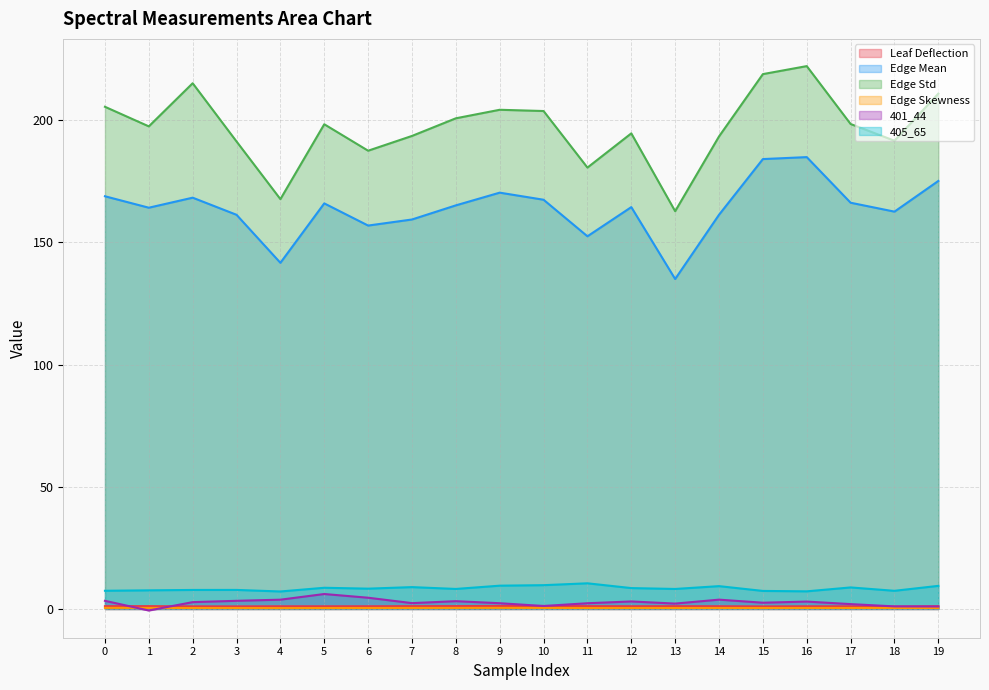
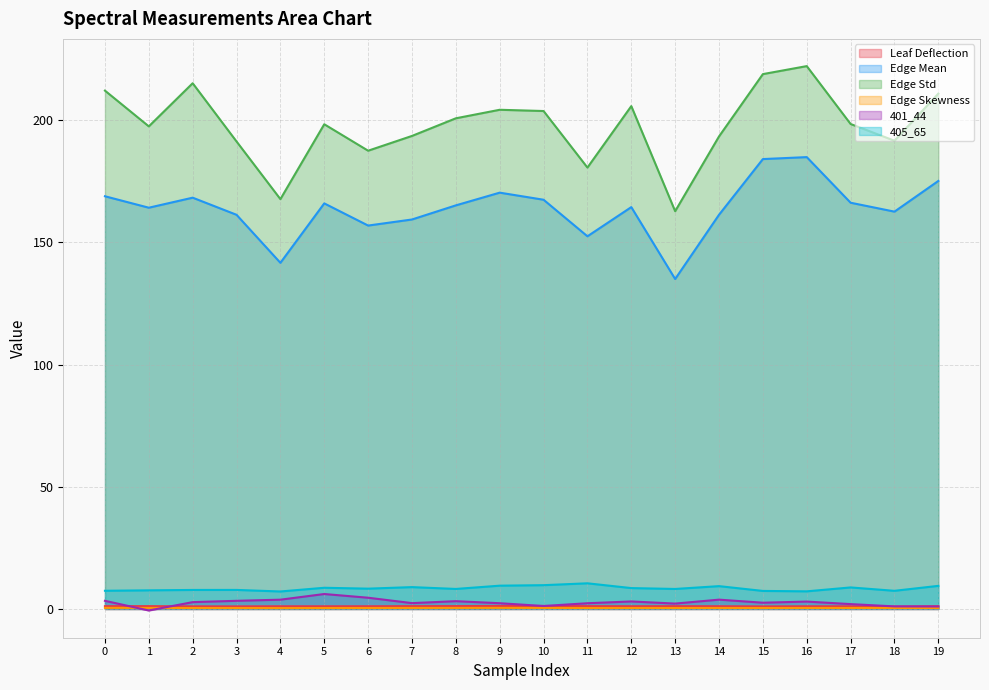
  {
    "Edge Std": {
-     "0": 205,
+     "0": 212,
      "1": 197,
      "2": 215,
      "3": 191,
      "4": 168,
      "5": 198,
      "6": 187,
      "7": 194,
      "8": 201,
      "9": 204,
      "10": 204,
      "11": 181,
-     "12": 195,
+     "12": 206,
      "13": 163,
      "14": 193,
      "15": 219,
      "16": 222,
      "17": 198
    }
  }
